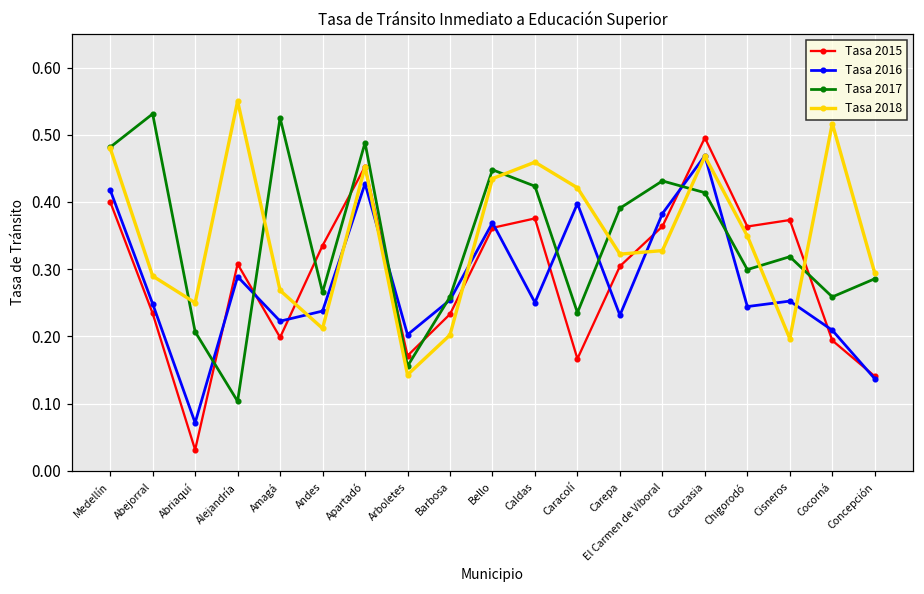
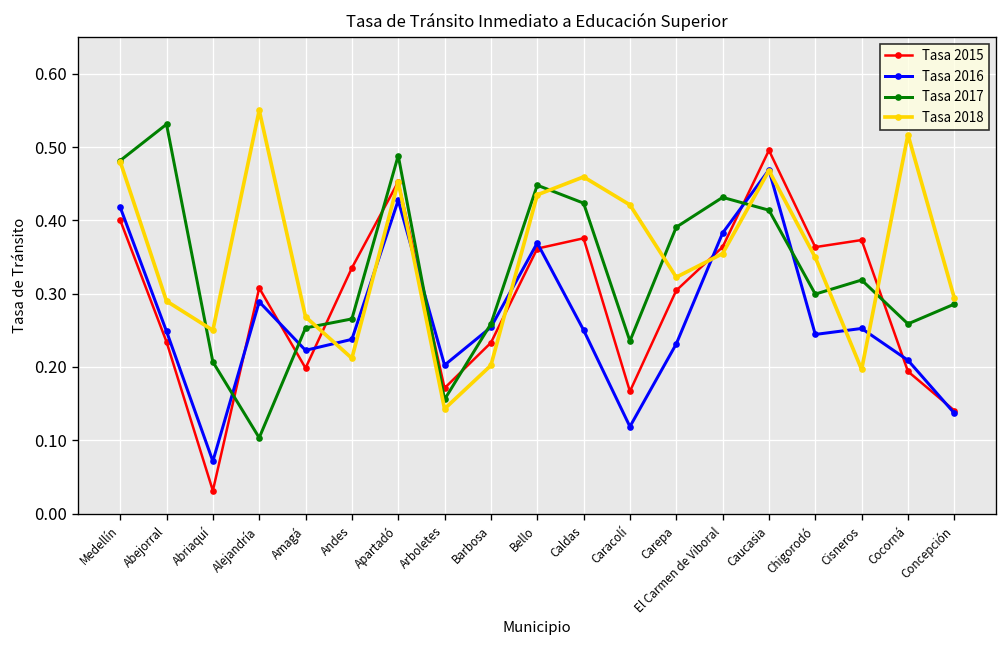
  {
    "Tasa 2015": {
      "Medellín": 0.40,
      "Abejorral": 0.23,
      "Abriaquí": 0.03,
      "Alejandría": 0.31,
      "Amagá": 0.20,
      "Andes": 0.34,
      "Arboletes": 0.17,
      "Barbosa": 0.23,
      "Bello": 0.36,
      "Caldas": 0.38,
      "Caracolí": 0.17,
      "Carepa": 0.30,
      "El Carmen de Viboral": 0.36,
      "Caucasia": 0.50,
      "Chigorodó": 0.36,
      "Cisneros": 0.37,
      "Cocorná": 0.19
    },
    "Tasa 2016": {
      "Medellín": 0.42,
      "Abejorral": 0.25,
      "Abriaquí": 0.07,
      "Alejandría": 0.29,
      "Amagá": 0.22,
      "Andes": 0.24,
      "Apartadó": 0.43,
      "Arboletes": 0.20,
      "Barbosa": 0.25,
      "Bello": 0.37,
      "Caldas": 0.25,
-     "Caracolí": 0.40,
+     "Caracolí": 0.12,
      "Carepa": 0.23,
      "El Carmen de Viboral": 0.38,
      "Chigorodó": 0.24,
      "Cisneros": 0.25,
      "Cocorná": 0.21
    },
    "Tasa 2017": {
      "Abejorral": 0.53,
      "Abriaquí": 0.21,
      "Alejandría": 0.10,
-     "Amagá": 0.53,
+     "Amagá": 0.25,
      "Andes": 0.27,
      "Apartadó": 0.49,
      "Arboletes": 0.16,
      "Barbosa": 0.26,
      "Bello": 0.45,
      "Caldas": 0.42,
      "Caracolí": 0.24,
      "Carepa": 0.39,
      "El Carmen de Viboral": 0.43,
      "Caucasia": 0.41,
      "Chigorodó": 0.30,
      "Cisneros": 0.32,
      "Cocorná": 0.26,
      "Concepción": 0.29
    },
    "Tasa 2018": {
      "Abejorral": 0.29,
      "Abriaquí": 0.25,
      "Alejandría": 0.55,
      "Amagá": 0.27,
      "Andes": 0.21,
      "Arboletes": 0.14,
      "Barbosa": 0.20,
      "Bello": 0.43,
      "Caldas": 0.46,
      "Caracolí": 0.42,
      "Carepa": 0.32,
-     "El Carmen de Viboral": 0.33,
+     "El Carmen de Viboral": 0.35,
      "Chigorodó": 0.35,
      "Cisneros": 0.20,
      "Cocorná": 0.52,
      "Concepción": 0.29
    }
  }
